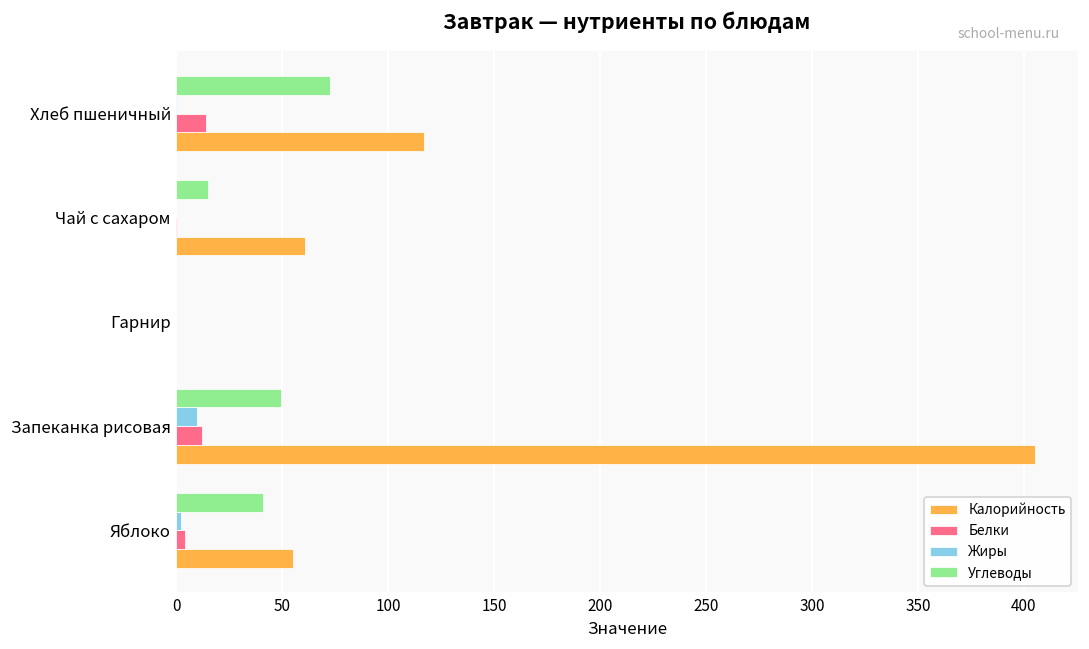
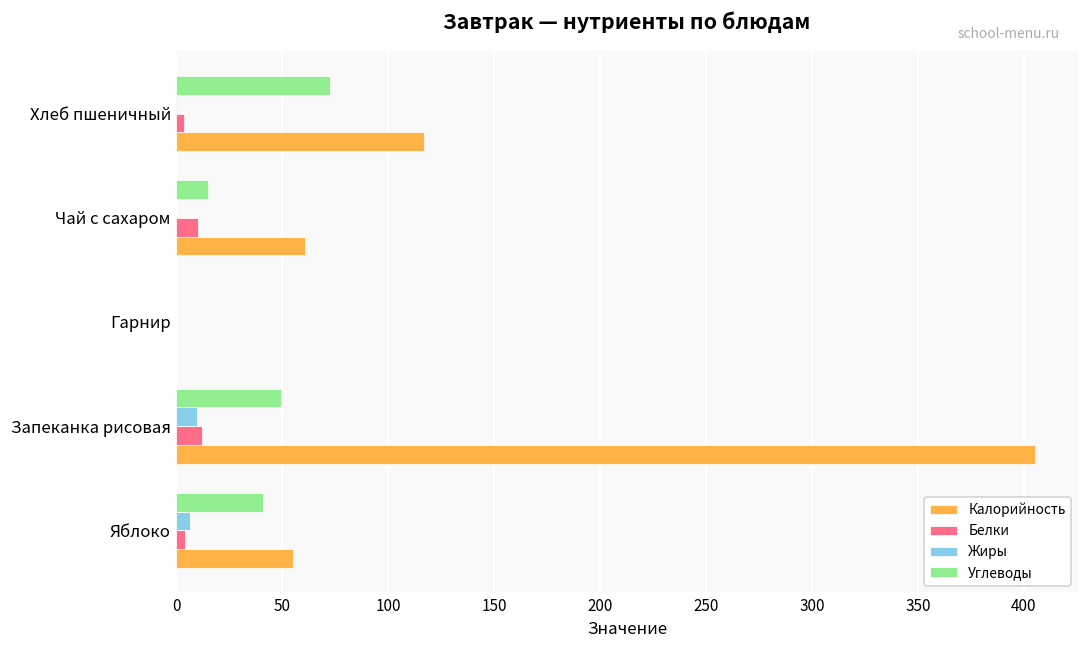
  {
    "Калорийность": {
      "Хлеб пшеничный": 117,
      "Чай с сахаром": 61,
      "Гарнир": 0,
      "Запеканка рисовая": 405,
      "Яблоко": 55
    },
    "Белки": {
-     "Хлеб пшеничный": 14,
-     "Чай с сахаром": 0,
+     "Хлеб пшеничный": 4,
+     "Чай с сахаром": 10,
      "Гарнир": 0,
      "Запеканка рисовая": 12,
      "Яблоко": 4
    },
    "Жиры": {
      "Гарнир": 0,
      "Запеканка рисовая": 10,
-     "Яблоко": 2
+     "Яблоко": 6
    },
    "Углеводы": {
      "Хлеб пшеничный": 73,
      "Чай с сахаром": 15,
      "Гарнир": 0,
      "Запеканка рисовая": 50,
      "Яблоко": 41
    }
  }
